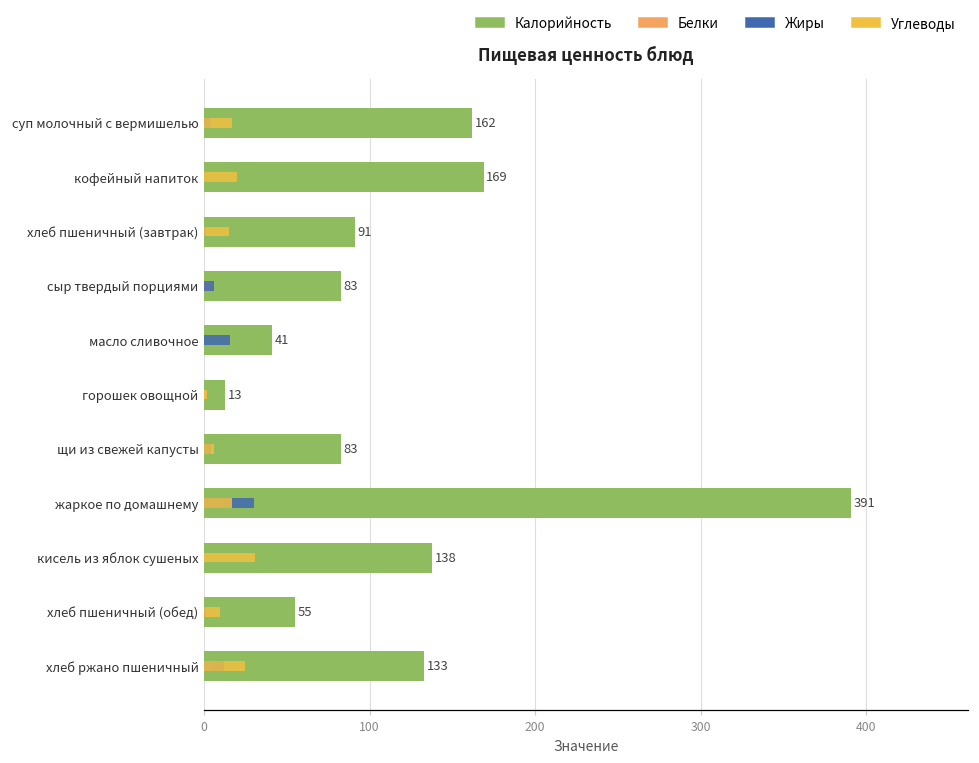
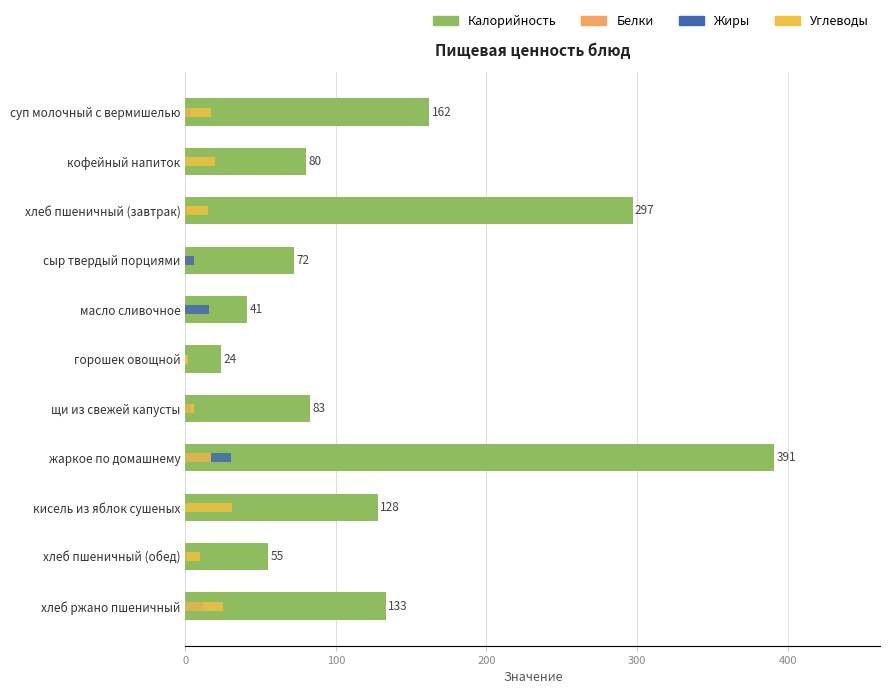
  {
    "Калорийность": {
      "суп молочный с вермишелью": 162,
-     "кофейный напиток": 169,
-     "хлеб пшеничный (завтрак)": 91,
-     "сыр твердый порциями": 83,
+     "кофейный напиток": 80,
+     "хлеб пшеничный (завтрак)": 297,
+     "сыр твердый порциями": 72,
      "масло сливочное": 41,
-     "горошек овощной": 13,
+     "горошек овощной": 24,
      "щи из свежей капусты": 83,
      "жаркое по домашнему": 391,
-     "кисель из яблок сушеных": 138,
+     "кисель из яблок сушеных": 128,
      "хлеб пшеничный (обед)": 55,
      "хлеб ржано пшеничный": 133
    },
    "Жиры": {
      "кофейный напиток": 0,
      "горошек овощной": 0,
      "кисель из яблок сушеных": 0
    }
  }
